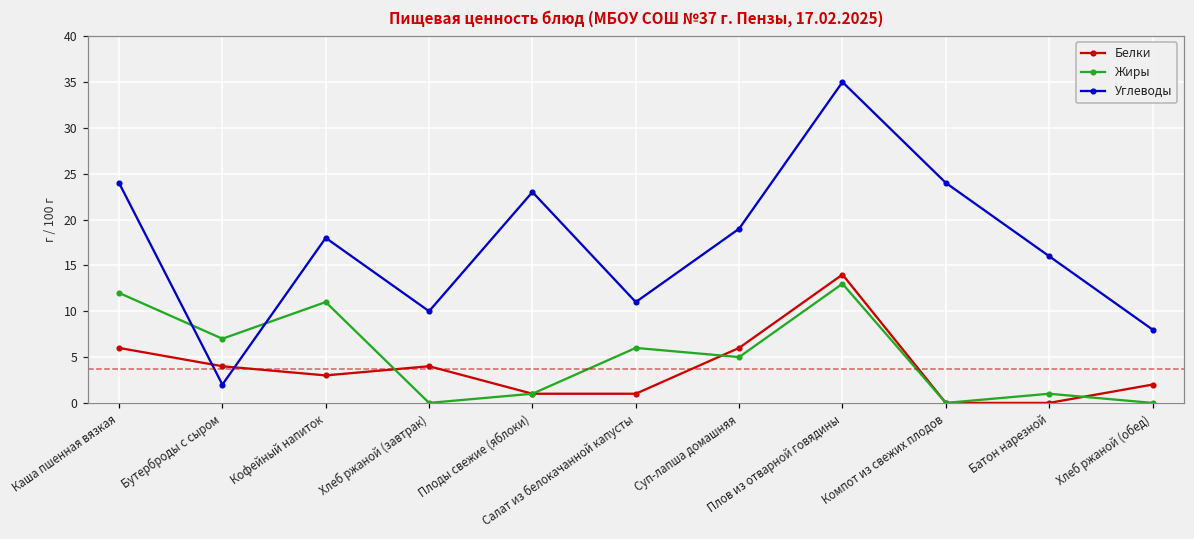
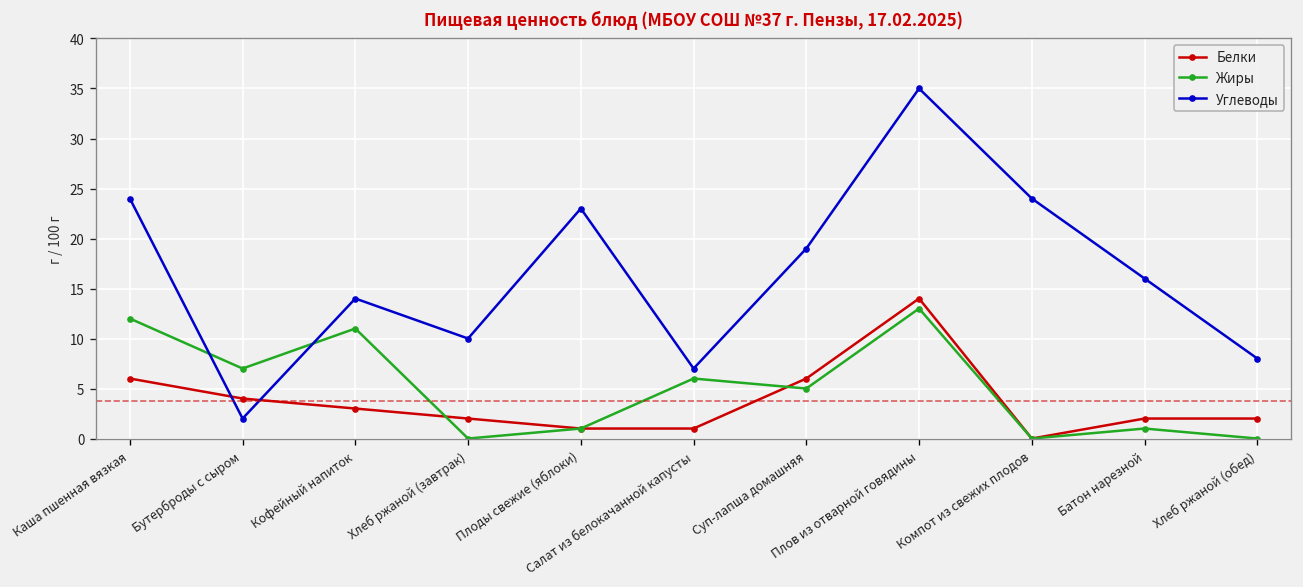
  {
    "Белки": {
      "Каша пшенная вязкая": 6,
      "Бутерброды с сыром": 4,
      "Кофейный напиток": 3,
-     "Хлеб ржаной (завтрак)": 4,
+     "Хлеб ржаной (завтрак)": 2,
      "Салат из белокачанной капусты": 1,
      "Суп-лапша домашняя": 6,
      "Плов из отварной говядины": 14,
-     "Батон нарезной": 0,
+     "Батон нарезной": 2,
      "Хлеб ржаной (обед)": 2
    },
    "Жиры": {
      "Каша пшенная вязкая": 12,
      "Бутерброды с сыром": 7,
      "Кофейный напиток": 11,
      "Хлеб ржаной (завтрак)": 0,
      "Салат из белокачанной капусты": 6,
      "Суп-лапша домашняя": 5,
      "Плов из отварной говядины": 13,
      "Батон нарезной": 1,
      "Хлеб ржаной (обед)": 0
    },
    "Углеводы": {
      "Каша пшенная вязкая": 24,
      "Бутерброды с сыром": 2,
-     "Кофейный напиток": 18,
+     "Кофейный напиток": 14,
      "Хлеб ржаной (завтрак)": 10,
      "Плоды свежие (яблоки)": 23,
-     "Салат из белокачанной капусты": 11,
+     "Салат из белокачанной капусты": 7,
      "Суп-лапша домашняя": 19,
      "Плов из отварной говядины": 35,
      "Компот из свежих плодов": 24,
      "Батон нарезной": 16,
      "Хлеб ржаной (обед)": 8
    }
  }
